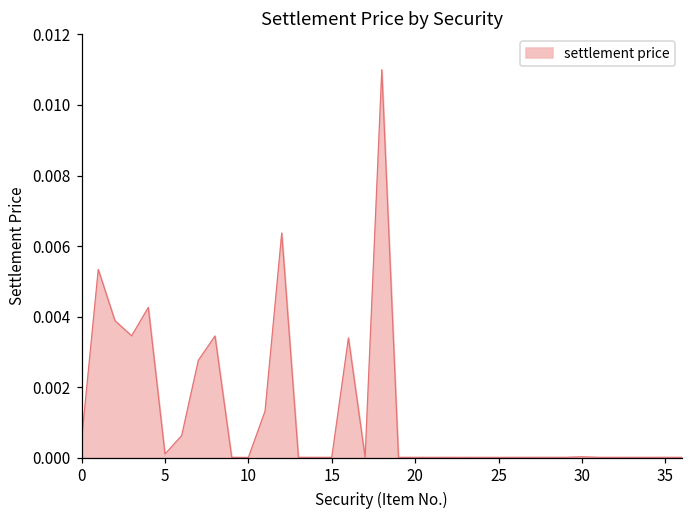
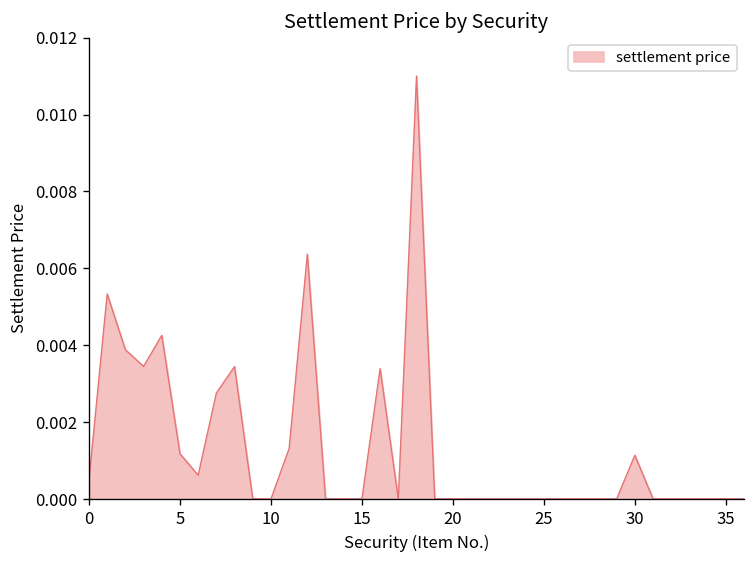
  {
    "0": 0.0005,
-   "5": 0.0001,
+   "5": 0.0012,
    "10": 0.0000,
    "15": 0.0000,
    "20": 0.0000,
    "25": 0.0000,
-   "30": 0.0000,
+   "30": 0.0011,
    "35": 0.0000
  }
